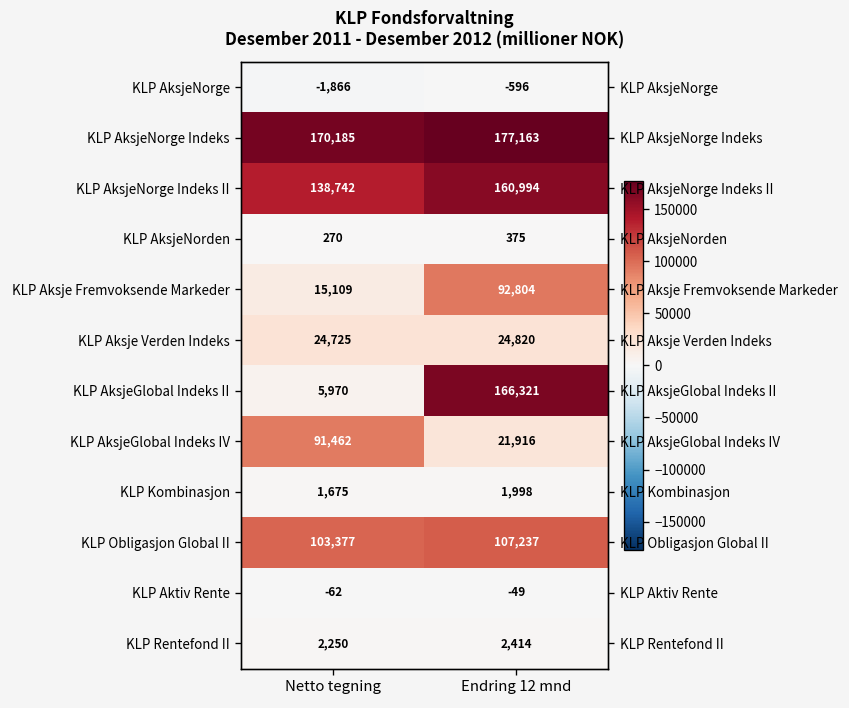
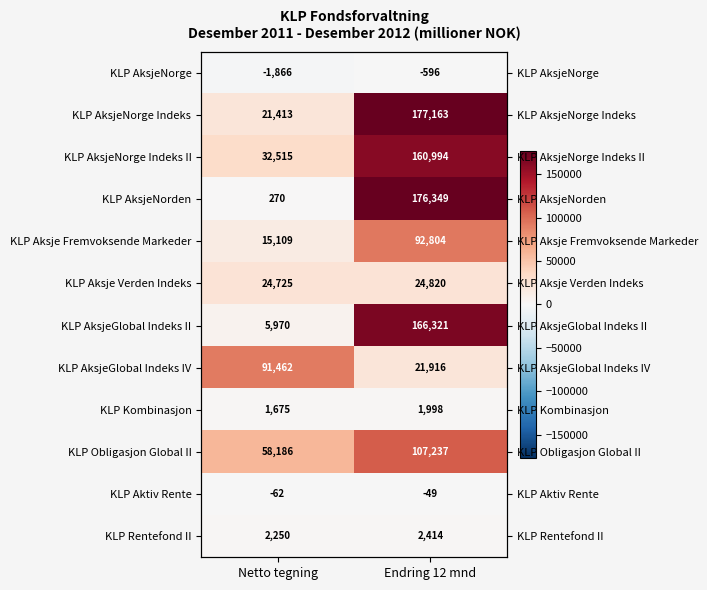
  {
    "KLP AksjeNorge": {
      "Netto tegning": "-1,866",
      "Endring 12 mnd": "-596"
    },
    "KLP AksjeNorge Indeks": {
-     "Netto tegning": "170,185",
+     "Netto tegning": "21,413",
      "Endring 12 mnd": "177,163"
    },
    "KLP AksjeNorge Indeks II": {
-     "Netto tegning": "138,742",
+     "Netto tegning": "32,515",
      "Endring 12 mnd": "160,994"
    },
    "KLP AksjeNorden": {
      "Netto tegning": "270",
-     "Endring 12 mnd": "375"
+     "Endring 12 mnd": "176,349"
    },
    "KLP Aksje Fremvoksende Markeder": {
      "Netto tegning": "15,109",
      "Endring 12 mnd": "92,804"
    },
    "KLP Aksje Verden Indeks": {
      "Netto tegning": "24,725",
      "Endring 12 mnd": "24,820"
    },
    "KLP AksjeGlobal Indeks II": {
      "Netto tegning": "5,970",
      "Endring 12 mnd": "166,321"
    },
    "KLP AksjeGlobal Indeks IV": {
      "Netto tegning": "91,462",
      "Endring 12 mnd": "21,916"
    },
    "KLP Kombinasjon": {
      "Netto tegning": "1,675",
      "Endring 12 mnd": "1,998"
    },
    "KLP Obligasjon Global II": {
-     "Netto tegning": "103,377",
+     "Netto tegning": "58,186",
      "Endring 12 mnd": "107,237"
    },
    "KLP Aktiv Rente": {
      "Netto tegning": "-62",
      "Endring 12 mnd": "-49"
    },
    "KLP Rentefond II": {
      "Netto tegning": "2,250",
      "Endring 12 mnd": "2,414"
    }
  }
